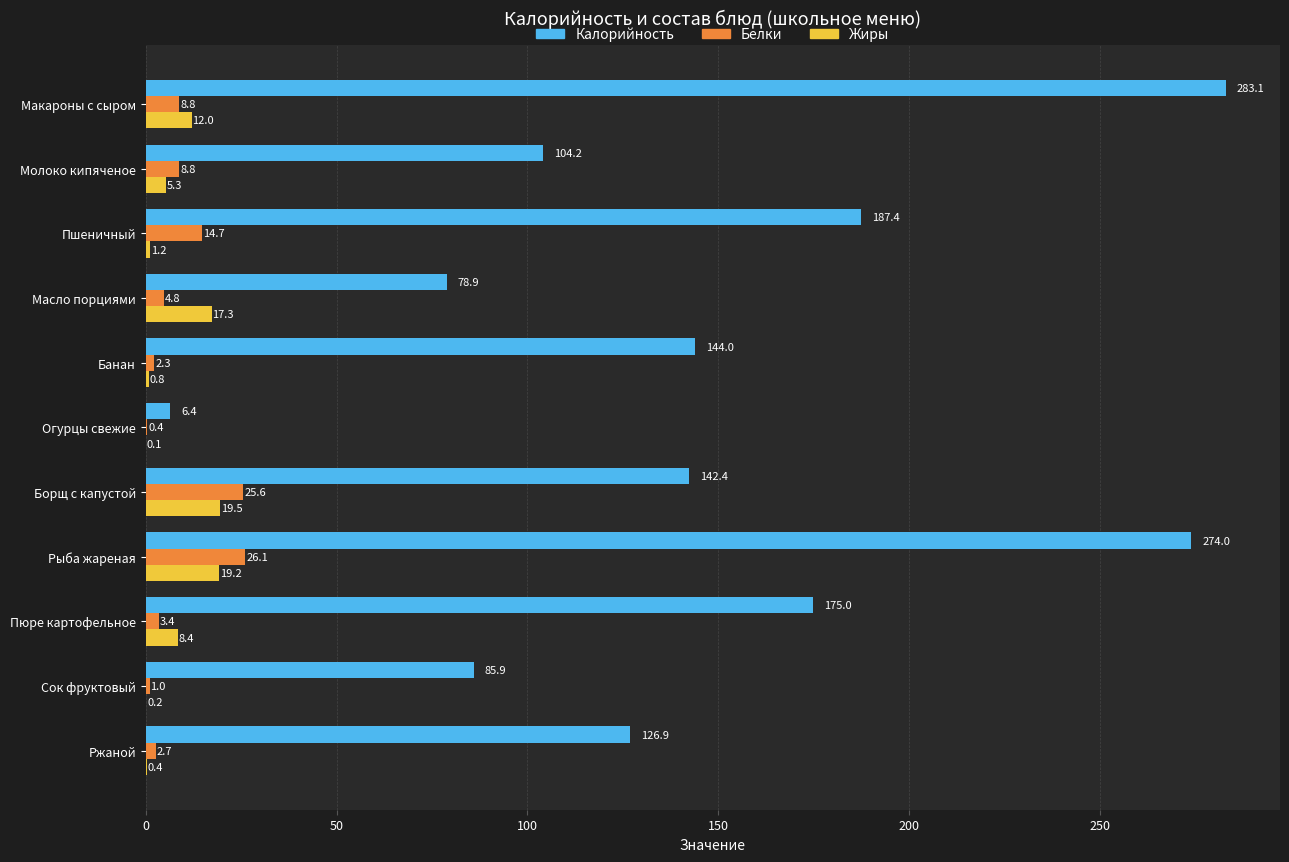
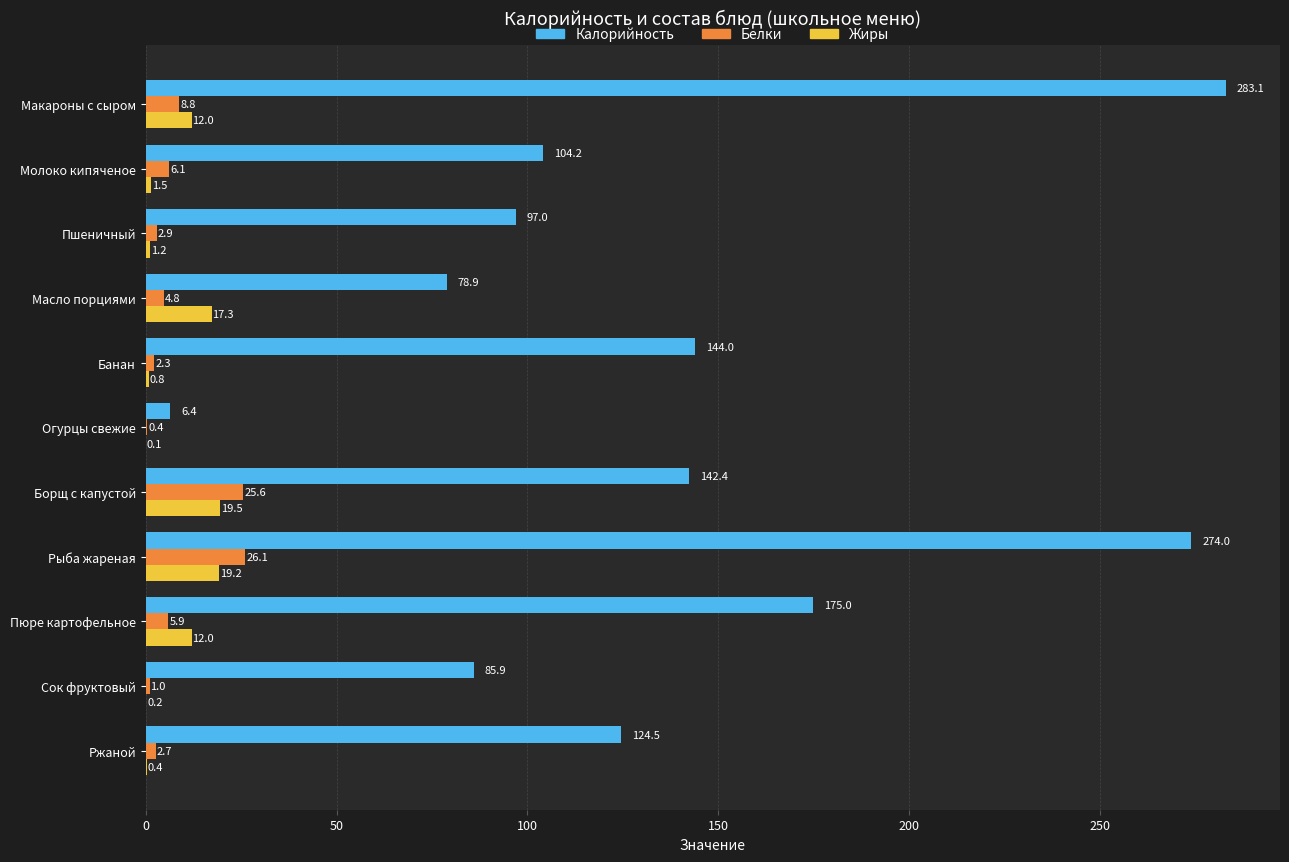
  {
    "Калорийность": {
      "Макароны с сыром": 283.1,
      "Молоко кипяченое": 104.2,
-     "Пшеничный": 187.4,
+     "Пшеничный": 97.0,
      "Масло порциями": 78.9,
      "Банан": 144.0,
      "Огурцы свежие": 6.4,
      "Борщ с капустой": 142.4,
      "Рыба жареная": 274.0,
      "Пюре картофельное": 175.0,
      "Сок фруктовый": 85.9,
-     "Ржаной": 126.9
+     "Ржаной": 124.5
    },
    "Белки": {
      "Макароны с сыром": 8.8,
-     "Молоко кипяченое": 8.8,
-     "Пшеничный": 14.7,
+     "Молоко кипяченое": 6.1,
+     "Пшеничный": 2.9,
      "Масло порциями": 4.8,
      "Банан": 2.3,
      "Огурцы свежие": 0.4,
      "Борщ с капустой": 25.6,
      "Рыба жареная": 26.1,
-     "Пюре картофельное": 3.4,
+     "Пюре картофельное": 5.9,
      "Сок фруктовый": 1.0,
      "Ржаной": 2.7
    },
    "Жиры": {
      "Макароны с сыром": 12.0,
-     "Молоко кипяченое": 5.3,
+     "Молоко кипяченое": 1.5,
      "Пшеничный": 1.2,
      "Масло порциями": 17.3,
      "Банан": 0.8,
      "Огурцы свежие": 0.1,
      "Борщ с капустой": 19.5,
      "Рыба жареная": 19.2,
-     "Пюре картофельное": 8.4,
+     "Пюре картофельное": 12.0,
      "Сок фруктовый": 0.2,
      "Ржаной": 0.4
    }
  }
